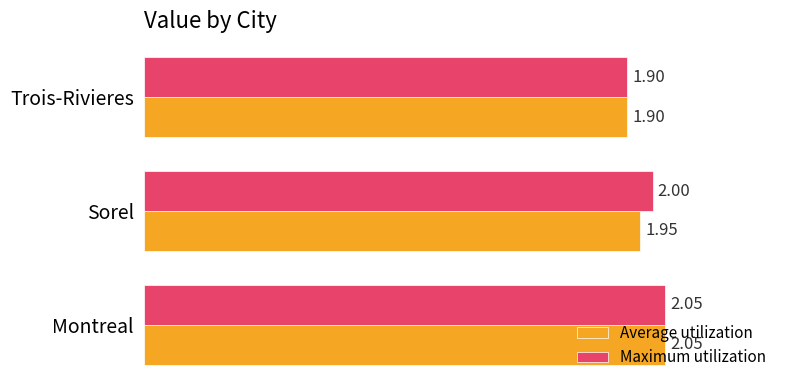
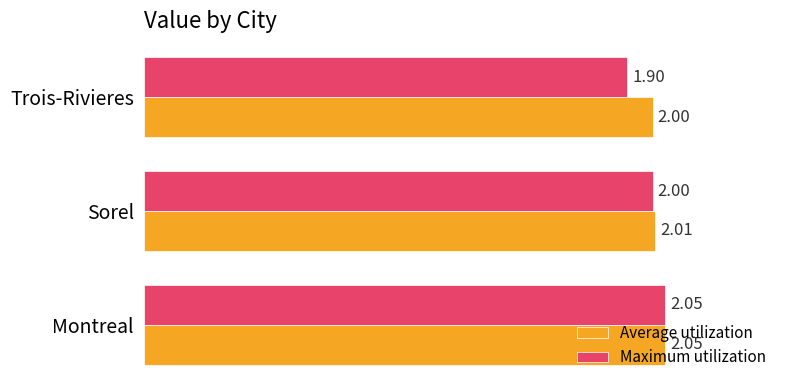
  {
    "Average utilization": {
-     "Trois-Rivieres": 1.90,
-     "Sorel": 1.95,
+     "Trois-Rivieres": 2.00,
+     "Sorel": 2.01,
      "Montreal": 2.05
    },
    "Maximum utilization": {
      "Trois-Rivieres": 1.90,
      "Sorel": 2.00,
      "Montreal": 2.05
    }
  }
